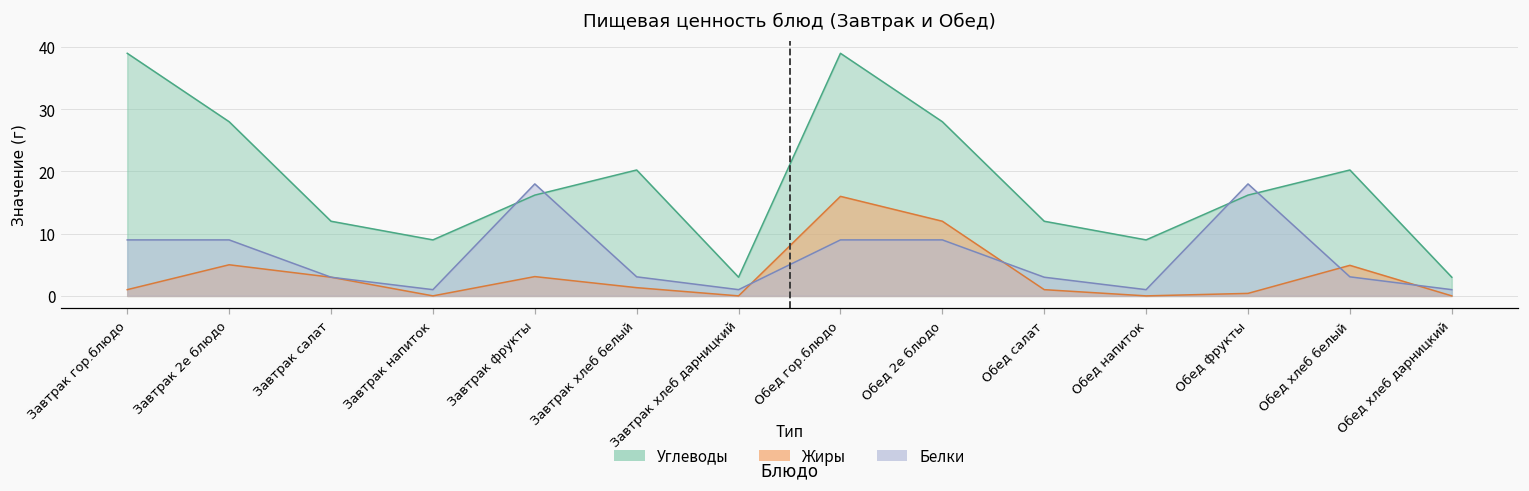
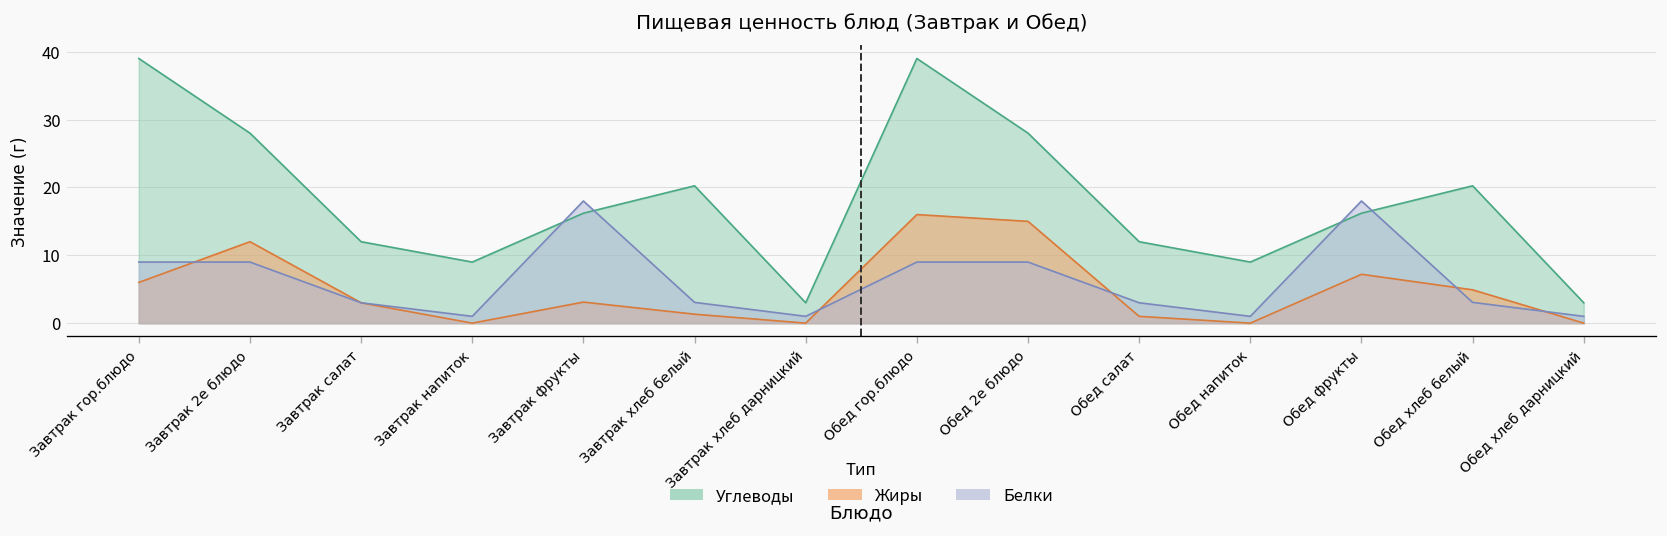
  {
    "Жиры": {
-     "Завтрак гор.блюдо": 1,
-     "Завтрак 2е блюдо": 5,
+     "Завтрак гор.блюдо": 6,
+     "Завтрак 2е блюдо": 12,
      "Завтрак напиток": 0,
      "Завтрак фрукты": 3,
      "Завтрак хлеб белый": 1,
      "Завтрак хлеб дарницкий": 0,
      "Обед гор.блюдо": 16,
-     "Обед 2е блюдо": 12,
+     "Обед 2е блюдо": 15,
      "Обед салат": 1,
      "Обед напиток": 0,
-     "Обед фрукты": 0,
+     "Обед фрукты": 7,
      "Обед хлеб белый": 5,
      "Обед хлеб дарницкий": 0
    }
  }
